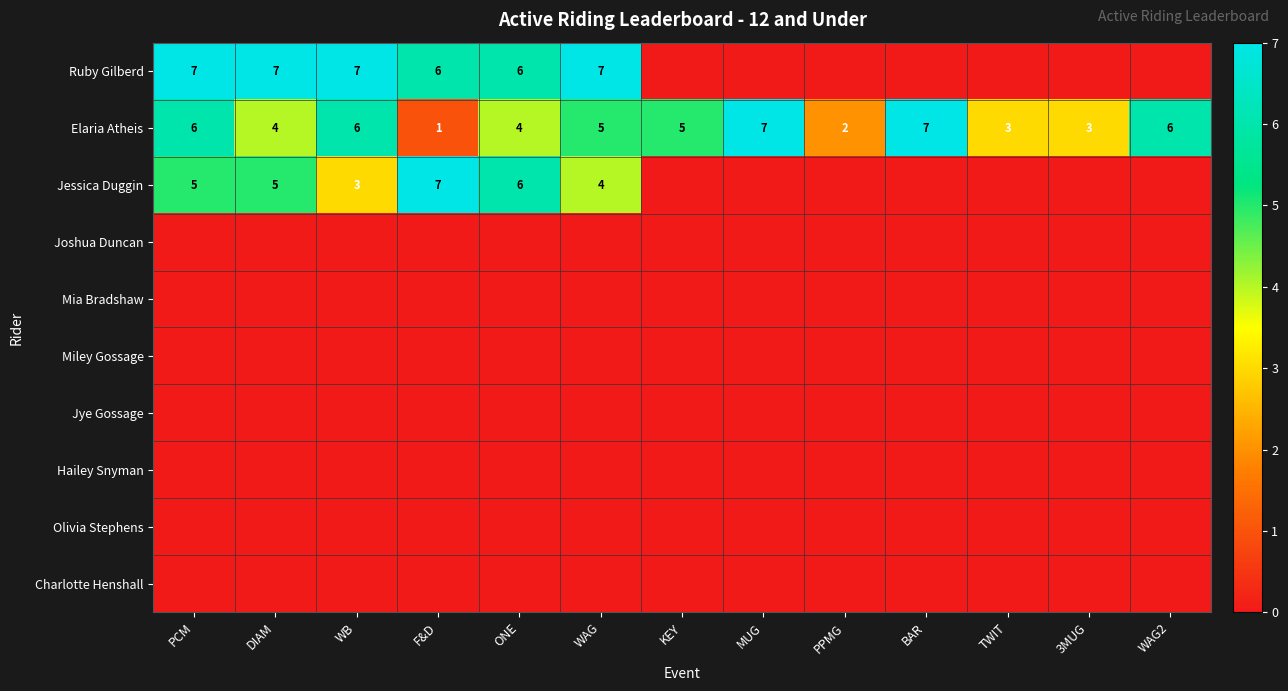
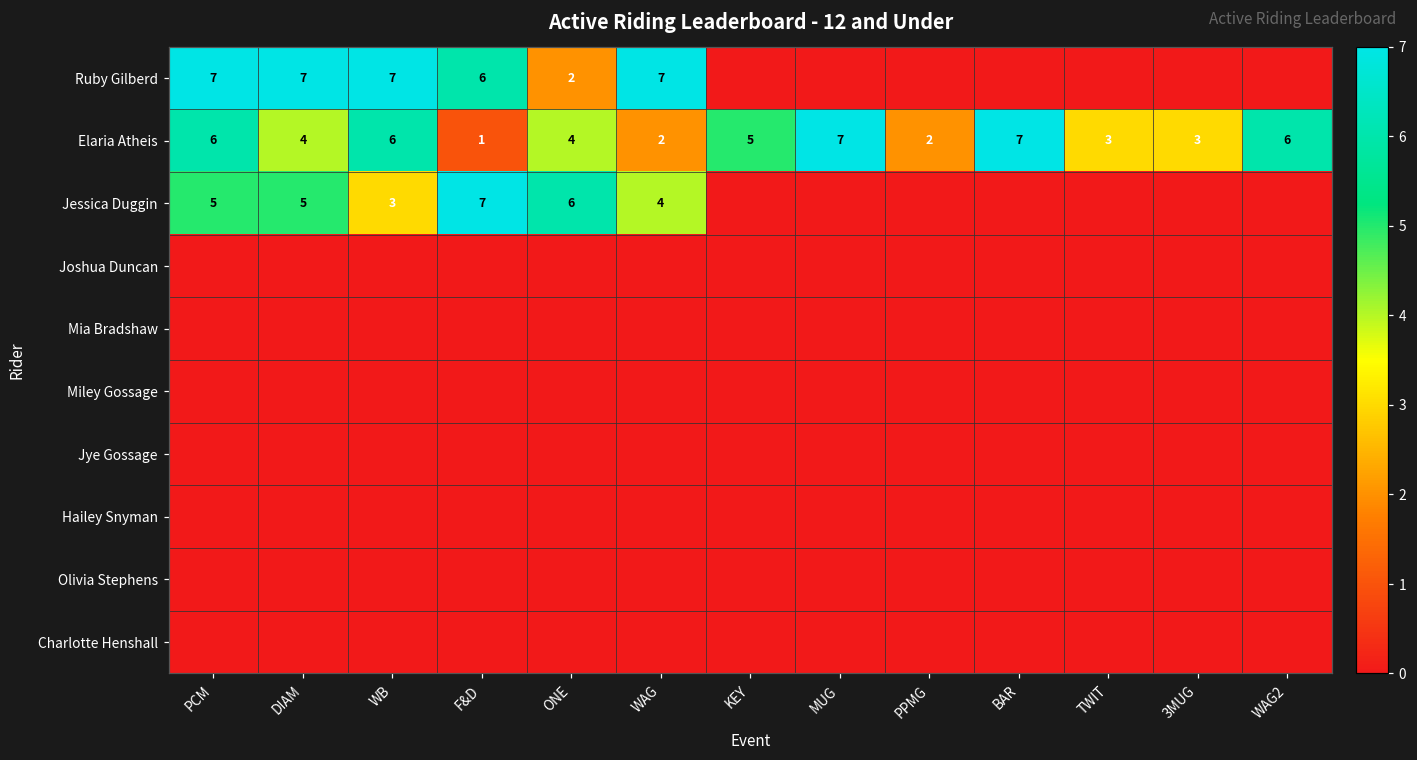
  {
    "Ruby Gilberd": {
      "PCM": 7,
      "DIAM": 7,
      "WB": 7,
      "F&D": 6,
-     "ONE": 6,
+     "ONE": 2,
      "WAG": 7
    },
    "Elaria Atheis": {
      "PCM": 6,
      "DIAM": 4,
      "WB": 6,
      "F&D": 1,
      "ONE": 4,
-     "WAG": 5,
+     "WAG": 2,
      "KEY": 5,
      "MUG": 7,
      "PPMG": 2,
      "BAR": 7,
      "TWIT": 3,
      "3MUG": 3,
      "WAG2": 6
    },
    "Jessica Duggin": {
      "PCM": 5,
      "DIAM": 5,
      "WB": 3,
      "F&D": 7,
      "ONE": 6,
      "WAG": 4
    }
  }
